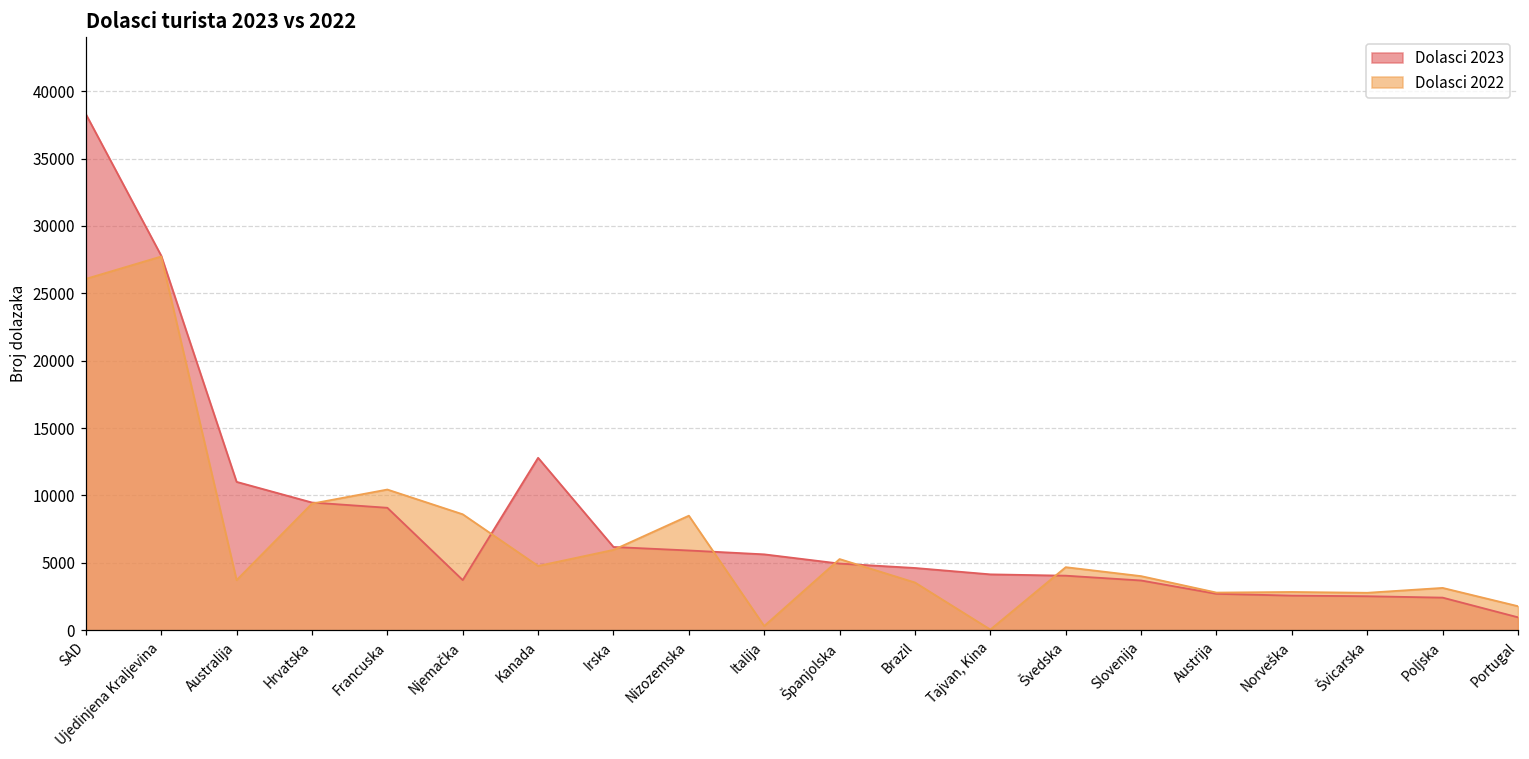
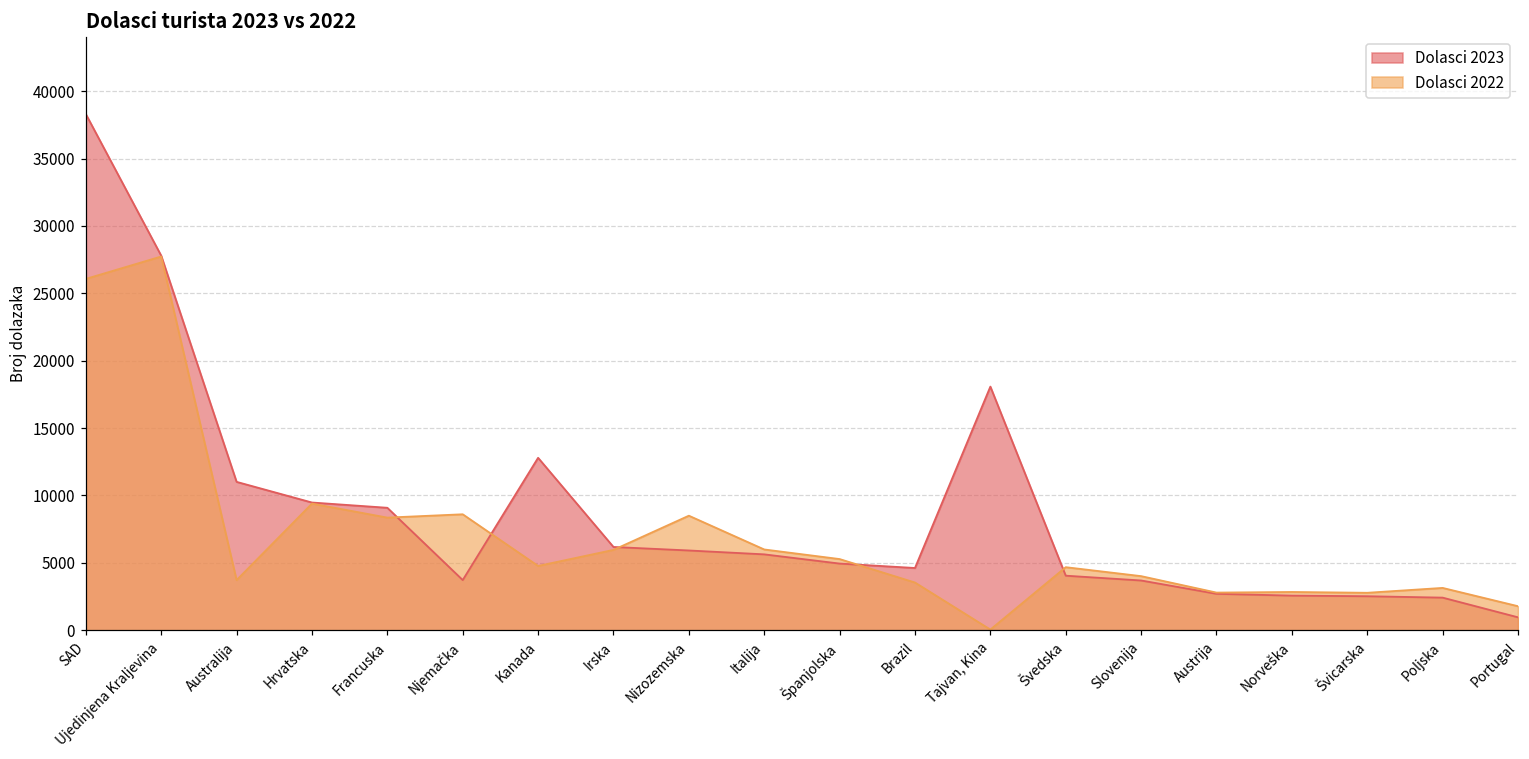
  {
    "Dolasci 2023": {
      "SAD": 38300,
      "Australija": 11000,
      "Francuska": 9100,
      "Njemačka": 3700,
      "Kanada": 12800,
      "Irska": 6200,
      "Nizozemska": 5900,
      "Italija": 5600,
      "Španjolska": 4900,
      "Brazil": 4600,
-     "Tajvan, Kina": 4100,
+     "Tajvan, Kina": 18100,
      "Švedska": 4000,
      "Slovenija": 3700,
      "Norveška": 2600,
      "Švicarska": 2500,
      "Poljska": 2400,
      "Portugal": 1000
    },
    "Dolasci 2022": {
      "SAD": 26100,
      "Australija": 3700,
-     "Francuska": 10400,
+     "Francuska": 8400,
      "Njemačka": 8600,
      "Kanada": 4800,
      "Irska": 6000,
      "Nizozemska": 8500,
-     "Italija": 300,
+     "Italija": 6000,
      "Španjolska": 5300,
      "Brazil": 3500,
      "Tajvan, Kina": 100,
      "Švedska": 4700,
      "Slovenija": 4000,
      "Norveška": 2800,
      "Švicarska": 2800,
      "Poljska": 3100,
      "Portugal": 1800
    }
  }
